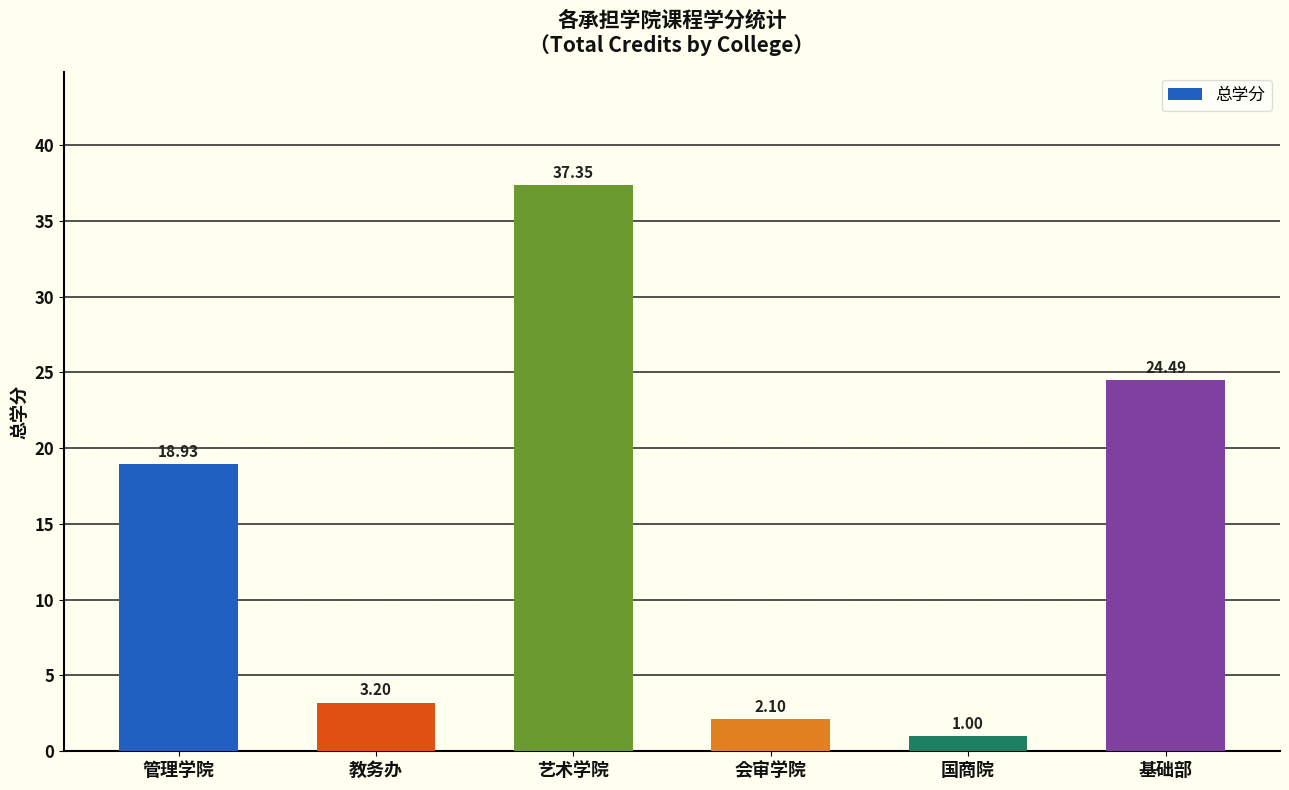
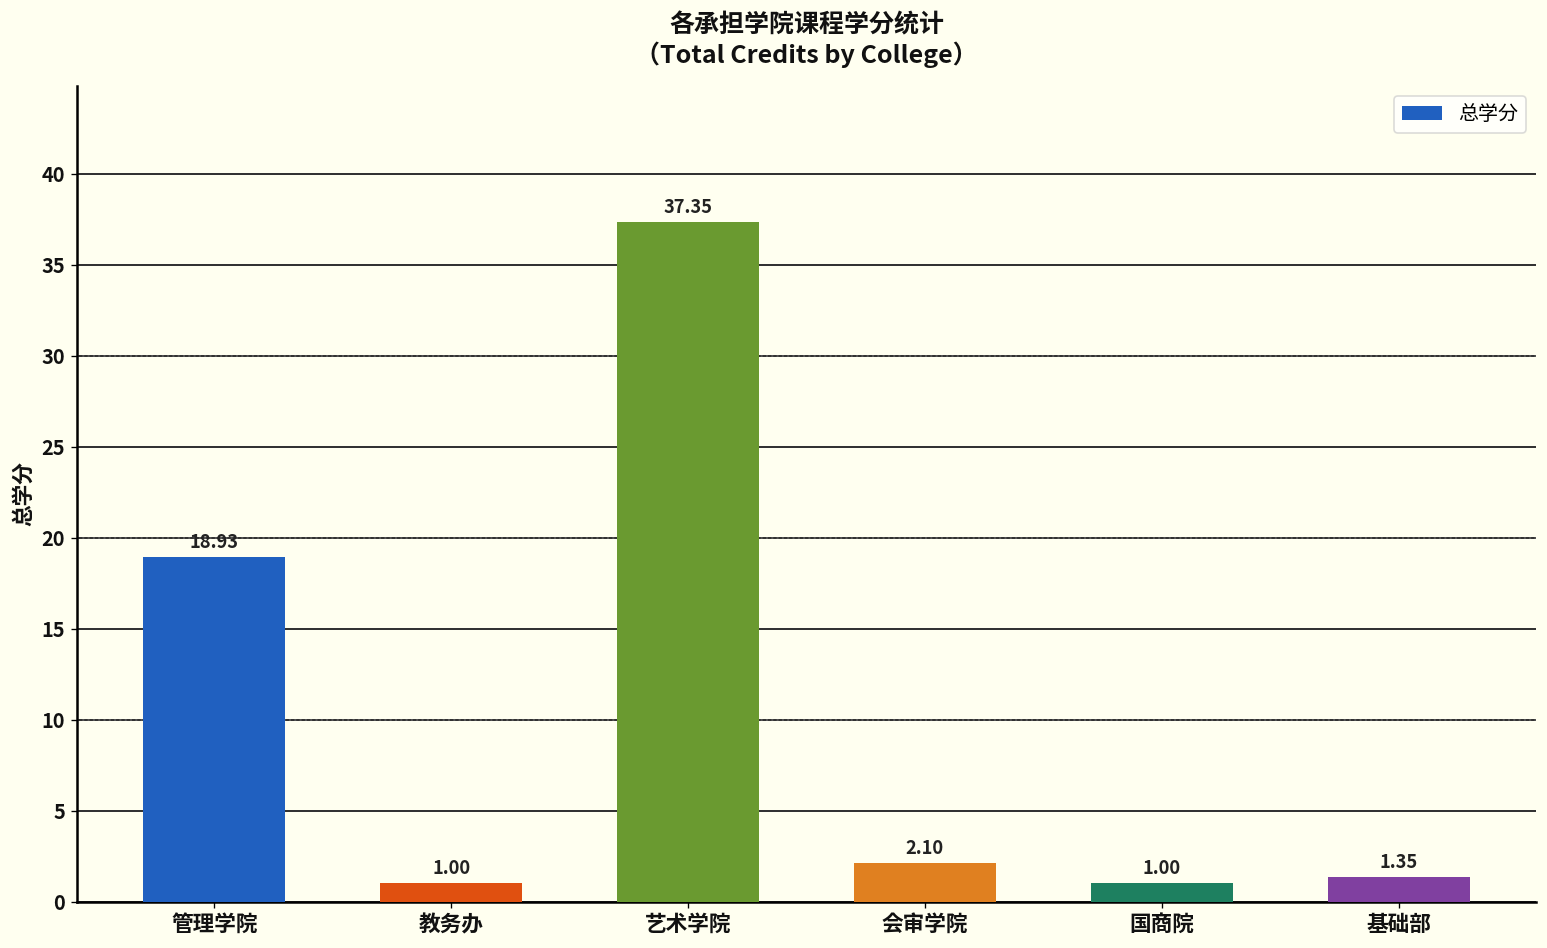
  {
    "管理学院": 18.93,
-   "教务办": 3.20,
+   "教务办": 1.00,
    "艺术学院": 37.35,
    "会审学院": 2.10,
    "国商院": 1.00,
-   "基础部": 24.49
+   "基础部": 1.35
  }
